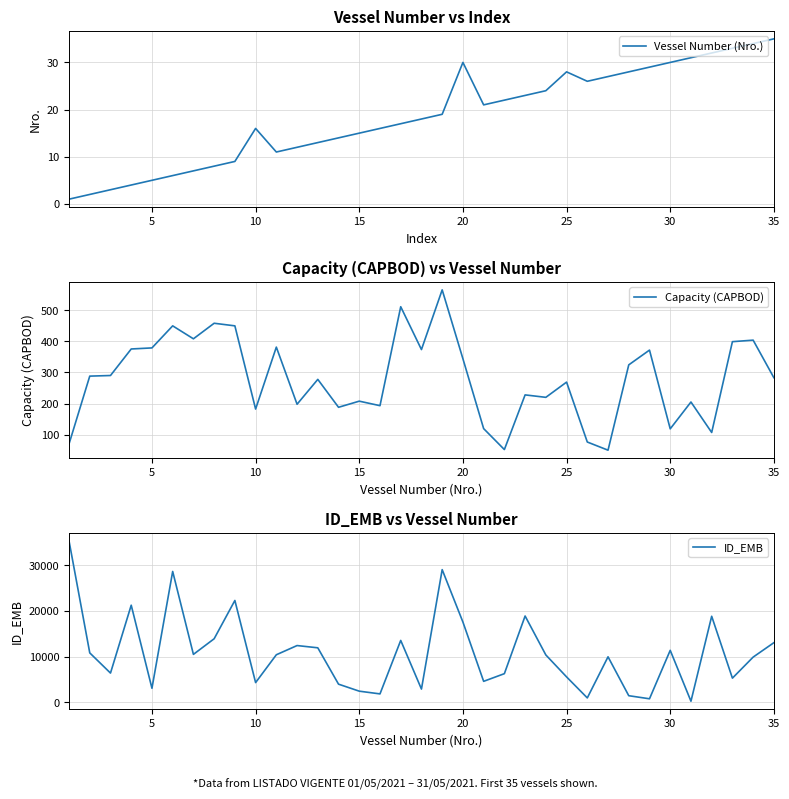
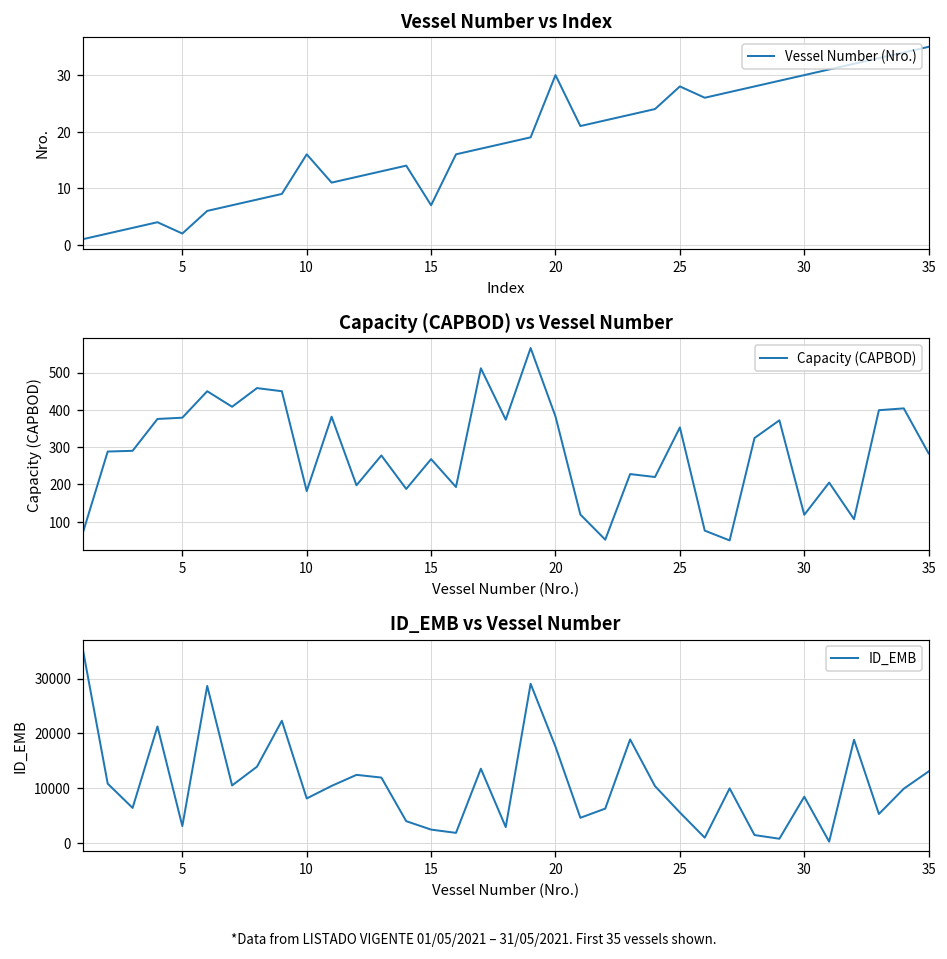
  {
    "Vessel Number vs Index": {
-     "5": 5,
+     "5": 2,
      "10": 16,
-     "15": 15,
+     "15": 7,
      "20": 30,
      "25": 28,
      "30": 30,
      "35": 35
    },
    "Capacity (CAPBOD) vs Vessel Number": {
      "5": 380,
      "10": 180,
-     "15": 210,
-     "20": 340,
-     "25": 270,
+     "15": 270,
+     "20": 380,
+     "25": 350,
      "30": 120,
      "35": 280
    },
    "ID_EMB vs Vessel Number": {
      "5": 3000,
-     "10": 4000,
+     "10": 8000,
      "15": 2000,
      "20": 18000,
      "25": 6000,
-     "30": 11000,
+     "30": 8000,
      "35": 13000
    }
  }
